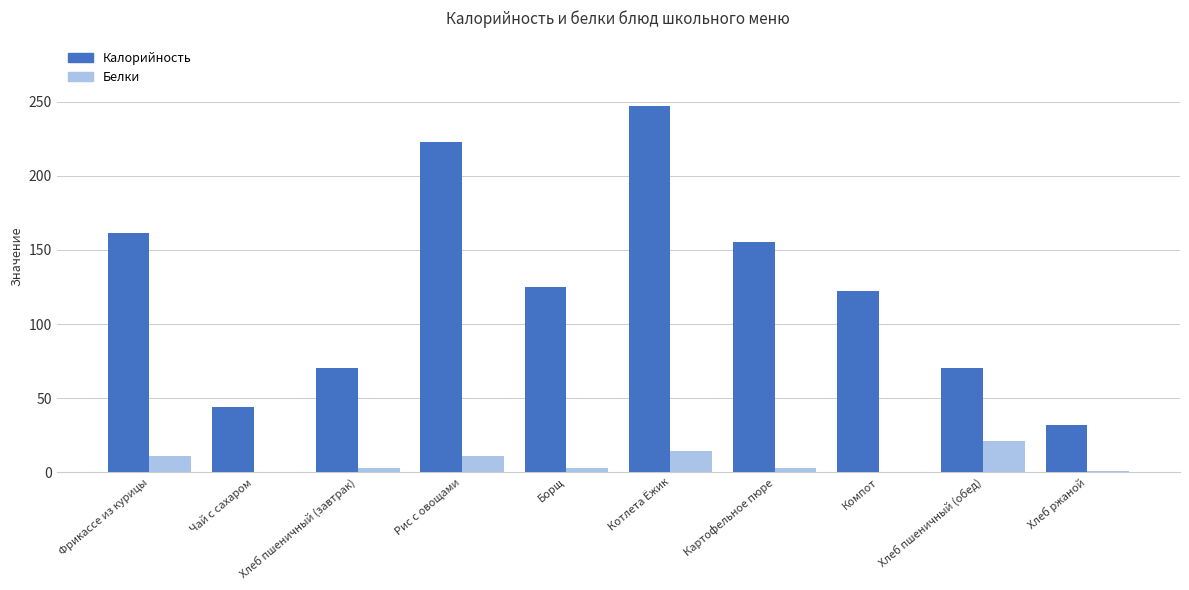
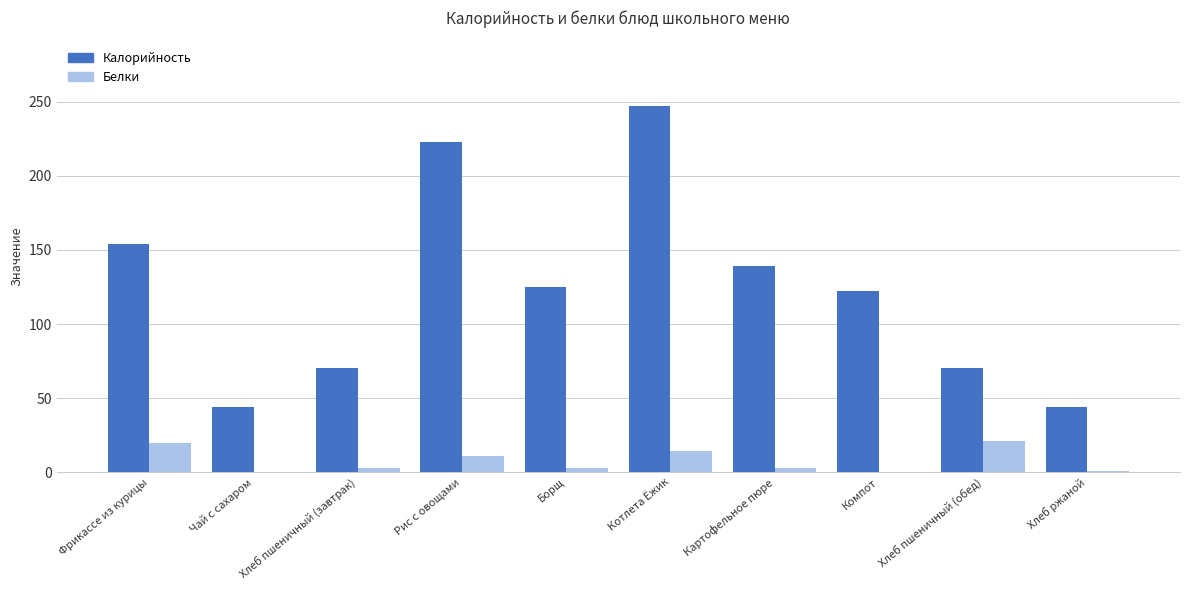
  {
    "Калорийность": {
-     "Фрикассе из курицы": 161,
+     "Фрикассе из курицы": 154,
      "Чай с сахаром": 44,
      "Хлеб пшеничный (завтрак)": 71,
      "Рис с овощами": 223,
      "Борщ": 125,
      "Котлета Ёжик": 247,
-     "Картофельное пюре": 155,
+     "Картофельное пюре": 139,
      "Компот": 122,
      "Хлеб пшеничный (обед)": 71,
-     "Хлеб ржаной": 32
+     "Хлеб ржаной": 44
    },
    "Белки": {
-     "Фрикассе из курицы": 11,
+     "Фрикассе из курицы": 20,
      "Хлеб пшеничный (завтрак)": 3,
      "Рис с овощами": 11,
      "Борщ": 3,
      "Котлета Ёжик": 14,
      "Картофельное пюре": 3,
      "Компот": 0,
      "Хлеб пшеничный (обед)": 21
    }
  }
